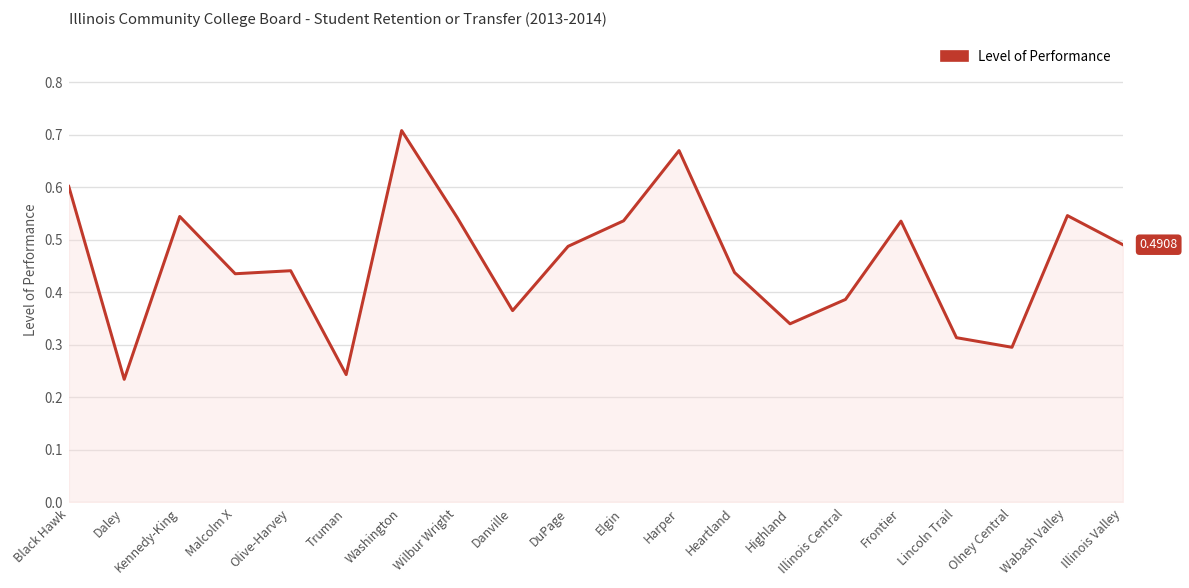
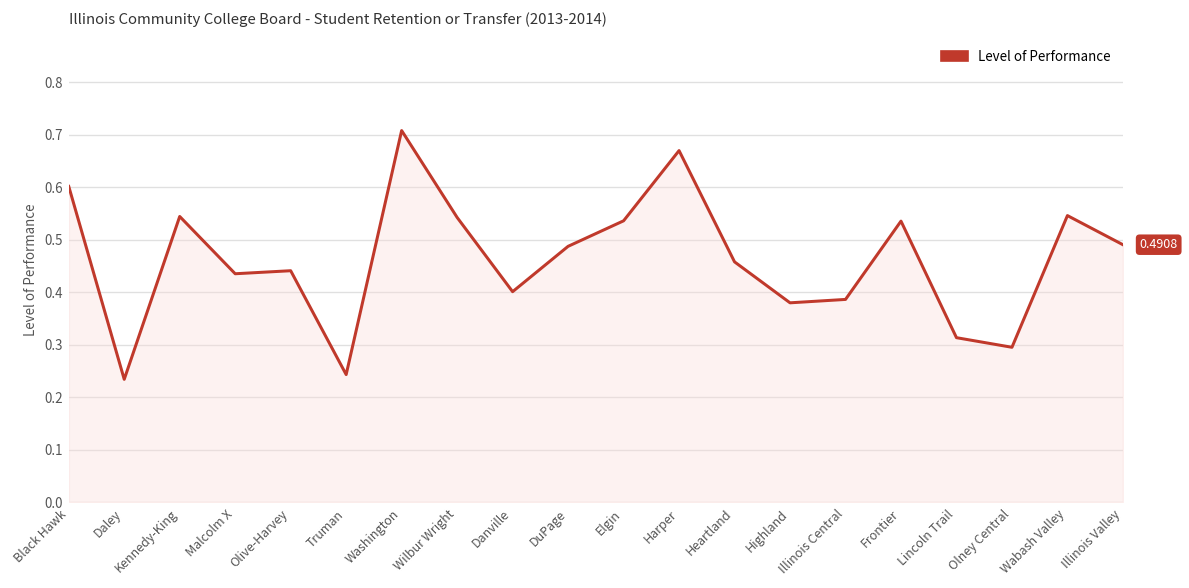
  {
    "Black Hawk": 0.60,
    "Daley": 0.23,
    "Kennedy-King": 0.54,
    "Malcolm X": 0.44,
    "Olive-Harvey": 0.44,
    "Truman": 0.24,
    "Washington": 0.71,
    "Wilbur Wright": 0.54,
-   "Danville": 0.37,
+   "Danville": 0.40,
    "DuPage": 0.49,
    "Elgin": 0.54,
    "Harper": 0.67,
-   "Heartland": 0.44,
-   "Highland": 0.34,
+   "Heartland": 0.46,
+   "Highland": 0.38,
    "Illinois Central": 0.39,
    "Frontier": 0.54,
    "Lincoln Trail": 0.31,
    "Olney Central": 0.30,
    "Wabash Valley": 0.55
  }
